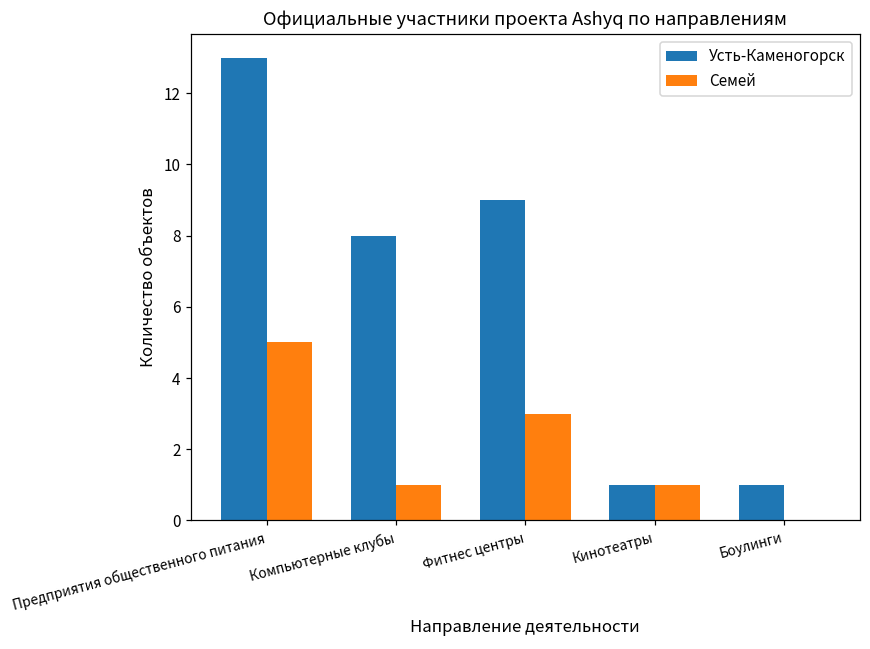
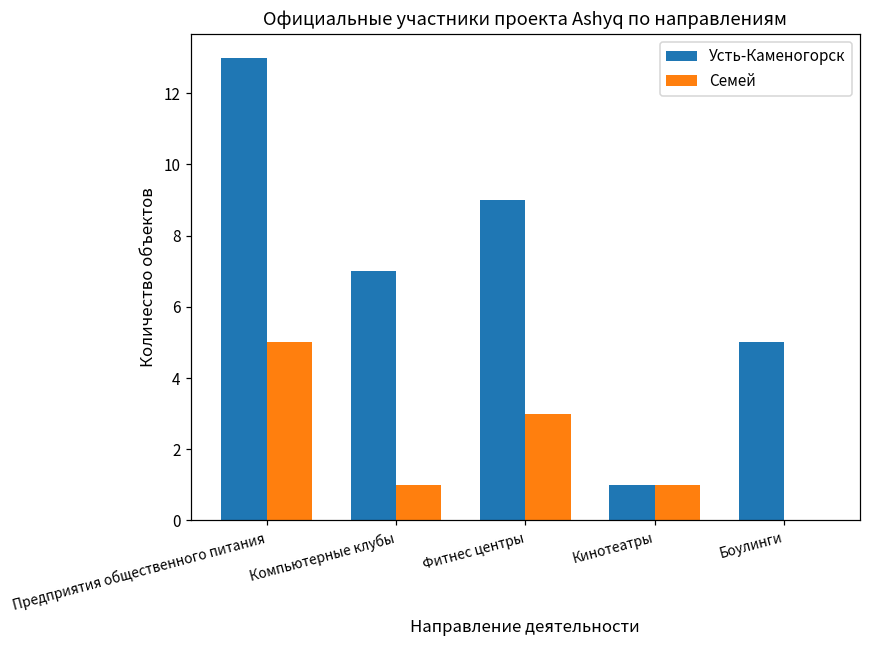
  {
    "Усть-Каменогорск": {
      "Предприятия общественного питания": 13,
-     "Компьютерные клубы": 8,
+     "Компьютерные клубы": 7,
      "Фитнес центры": 9,
      "Кинотеатры": 1,
-     "Боулинги": 1
+     "Боулинги": 5
    },
    "Семей": {
      "Предприятия общественного питания": 5,
      "Компьютерные клубы": 1,
      "Фитнес центры": 3,
      "Кинотеатры": 1,
      "Боулинги": 0
    }
  }
